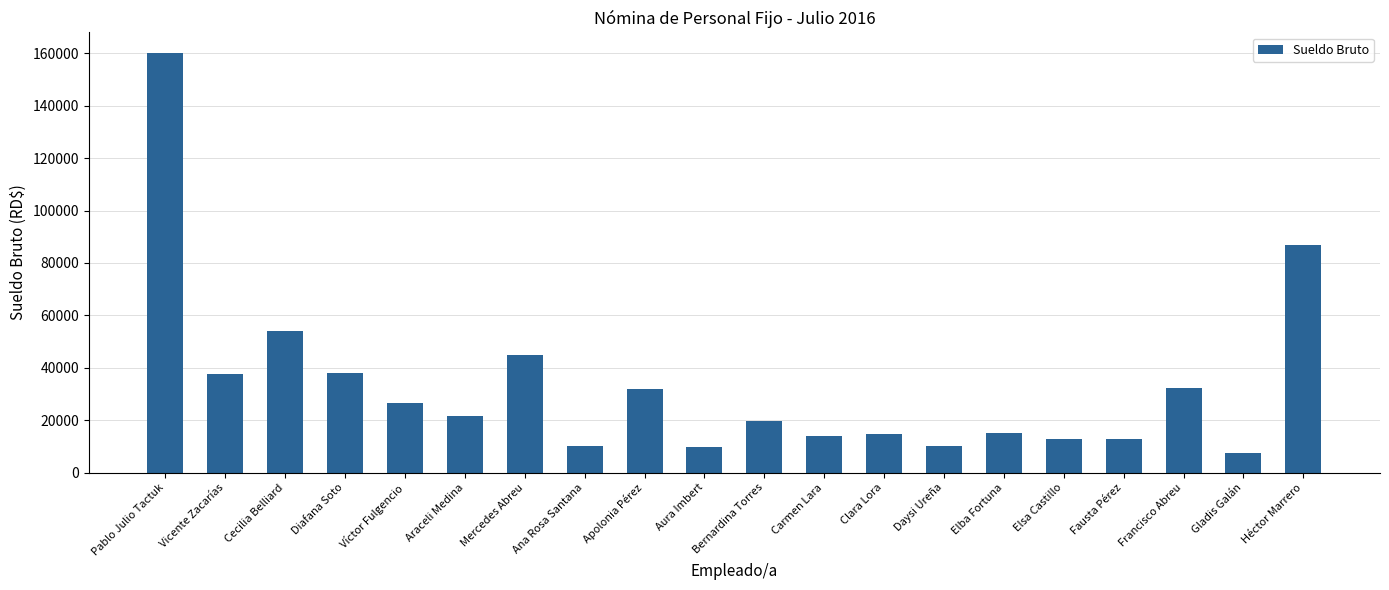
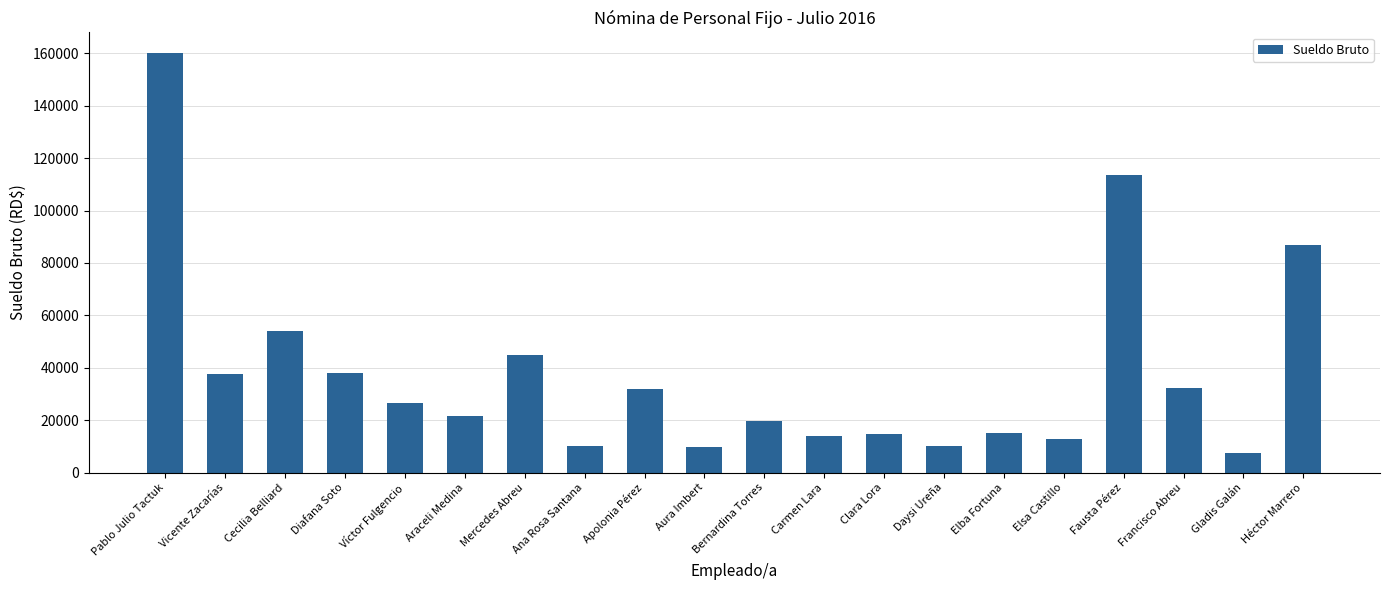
  {
    "Pablo Julio Tactuk": 160000,
    "Vicente Zacarías": 38000,
    "Cecilia Belliard": 54000,
    "Diafana Soto": 38000,
    "Víctor Fulgencio": 26000,
    "Araceli Medina": 22000,
    "Mercedes Abreu": 45000,
    "Ana Rosa Santana": 10000,
    "Apolonia Pérez": 32000,
    "Aura Imbert": 10000,
    "Bernardina Torres": 20000,
    "Carmen Lara": 14000,
    "Clara Lora": 15000,
    "Daysi Ureña": 10000,
    "Elba Fortuna": 15000,
    "Elsa Castillo": 13000,
-   "Fausta Pérez": 13000,
+   "Fausta Pérez": 114000,
    "Francisco Abreu": 32000,
    "Gladis Galán": 7000,
    "Héctor Marrero": 87000
  }
